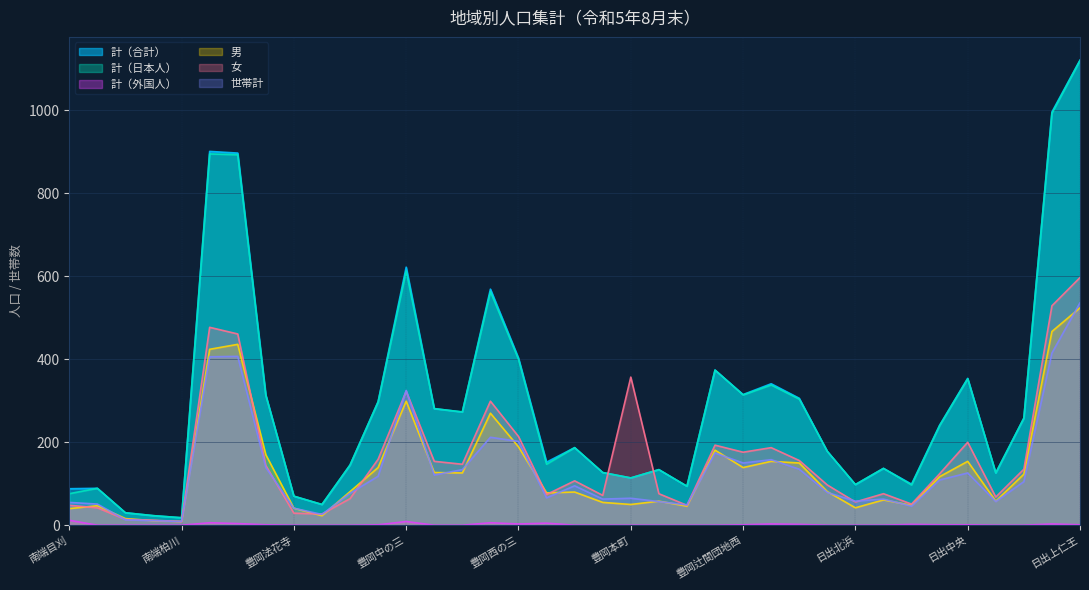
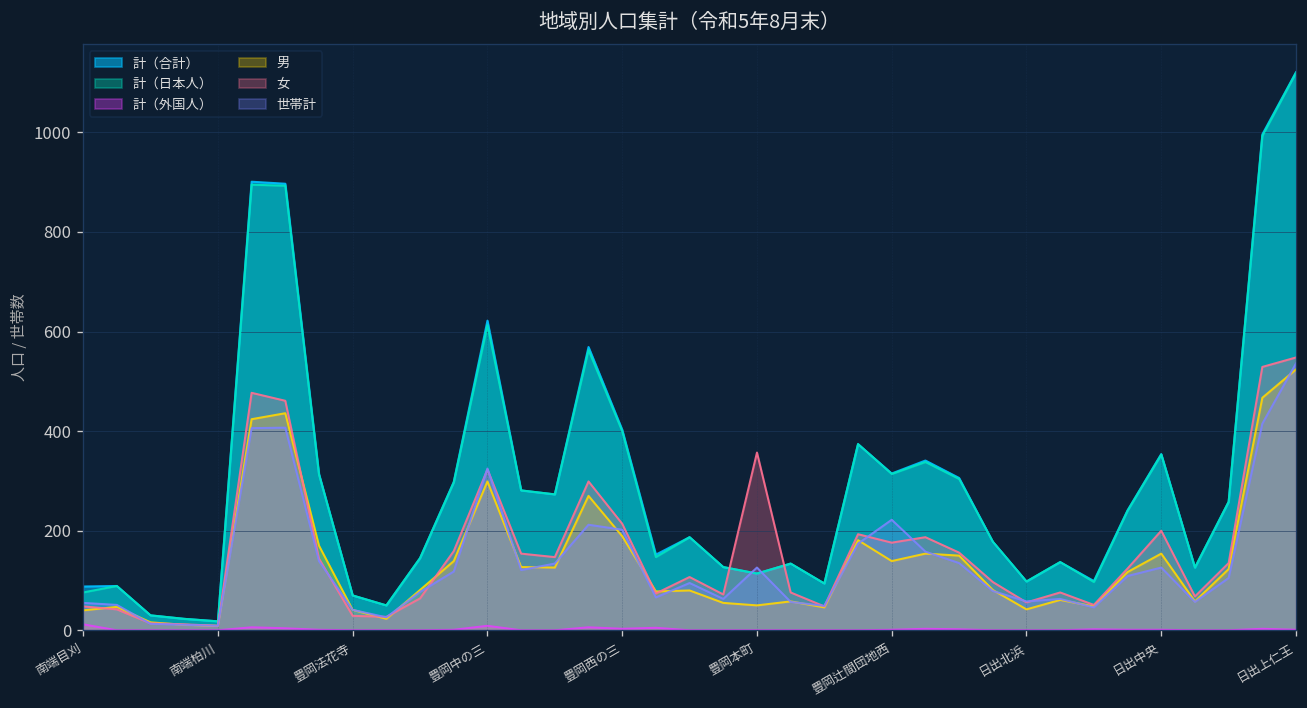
  {
    "計（合計）": {
      "南端目刈": 90,
      "豊岡中の三": 620
    },
    "計（日本人）": {
      "南端目刈": 80,
      "豊岡中の三": 610
    },
    "計（外国人）": {
      "南端目刈": 10,
      "南端柏川": 0,
      "豊岡法花寺": 0,
      "豊岡中の三": 10,
      "豊岡西の三": 0,
      "豊岡本町": 0,
      "豊岡辻間団地西": 0,
      "日出北浜": 0,
      "日出中央": 0,
      "日出上仁王": 0
    },
    "男": {
      "南端目刈": 40,
      "豊岡中の三": 300,
      "豊岡西の三": 190,
      "豊岡本町": 50,
      "豊岡辻間団地西": 140,
      "日出北浜": 40,
      "日出中央": 150,
      "日出上仁王": 520
    },
    "女": {
      "南端目刈": 50,
      "豊岡法花寺": 30,
      "豊岡西の三": 210,
      "豊岡本町": 360,
      "豊岡辻間団地西": 180,
      "日出中央": 200,
-     "日出上仁王": 600
+     "日出上仁王": 550
    },
    "世帯計": {
      "南端目刈": 60,
      "豊岡西の三": 200,
-     "豊岡本町": 70,
-     "豊岡辻間団地西": 150,
+     "豊岡本町": 130,
+     "豊岡辻間団地西": 220,
      "日出中央": 130,
      "日出上仁王": 540
    }
  }
